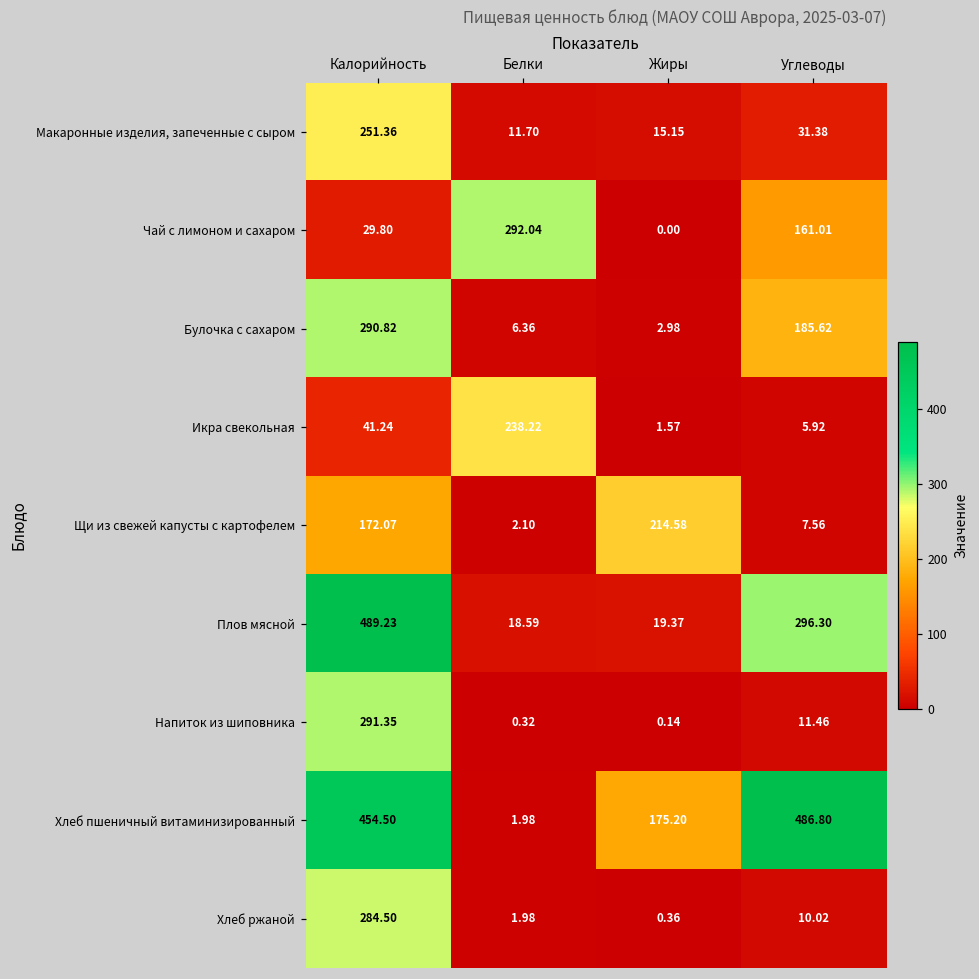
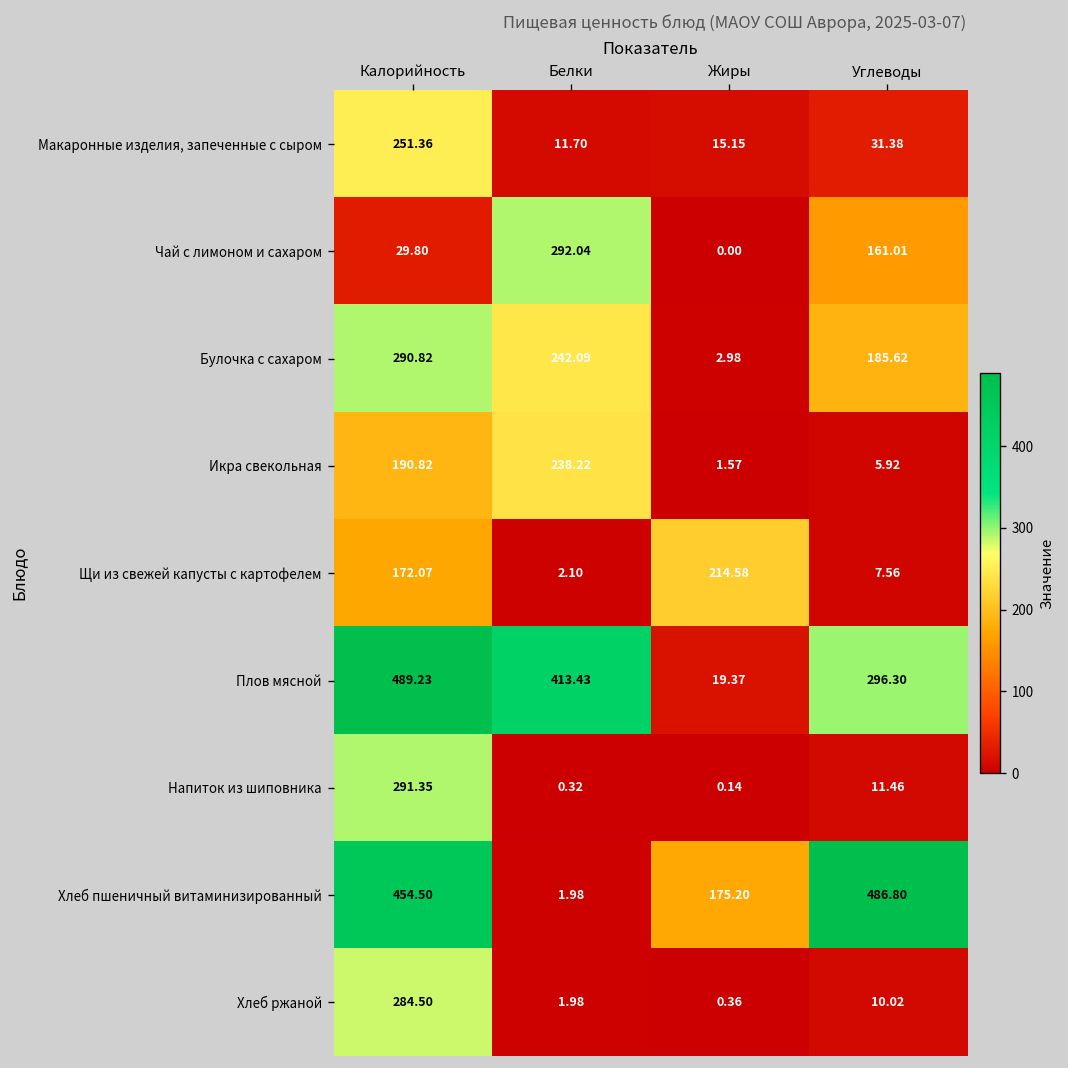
  {
    "Макаронные изделия, запеченные с сыром": {
      "Калорийность": 251.36,
      "Белки": 11.70,
      "Жиры": 15.15,
      "Углеводы": 31.38
    },
    "Чай с лимоном и сахаром": {
      "Калорийность": 29.80,
      "Белки": 292.04,
      "Жиры": 0.00,
      "Углеводы": 161.01
    },
    "Булочка с сахаром": {
      "Калорийность": 290.82,
-     "Белки": 6.36,
+     "Белки": 242.09,
      "Жиры": 2.98,
      "Углеводы": 185.62
    },
    "Икра свекольная": {
-     "Калорийность": 41.24,
+     "Калорийность": 190.82,
      "Белки": 238.22,
      "Жиры": 1.57,
      "Углеводы": 5.92
    },
    "Щи из свежей капусты с картофелем": {
      "Калорийность": 172.07,
      "Белки": 2.10,
      "Жиры": 214.58,
      "Углеводы": 7.56
    },
    "Плов мясной": {
      "Калорийность": 489.23,
-     "Белки": 18.59,
+     "Белки": 413.43,
      "Жиры": 19.37,
      "Углеводы": 296.30
    },
    "Напиток из шиповника": {
      "Калорийность": 291.35,
      "Белки": 0.32,
      "Жиры": 0.14,
      "Углеводы": 11.46
    },
    "Хлеб пшеничный витаминизированный": {
      "Калорийность": 454.50,
      "Белки": 1.98,
      "Жиры": 175.20,
      "Углеводы": 486.80
    },
    "Хлеб ржаной": {
      "Калорийность": 284.50,
      "Белки": 1.98,
      "Жиры": 0.36,
      "Углеводы": 10.02
    }
  }
